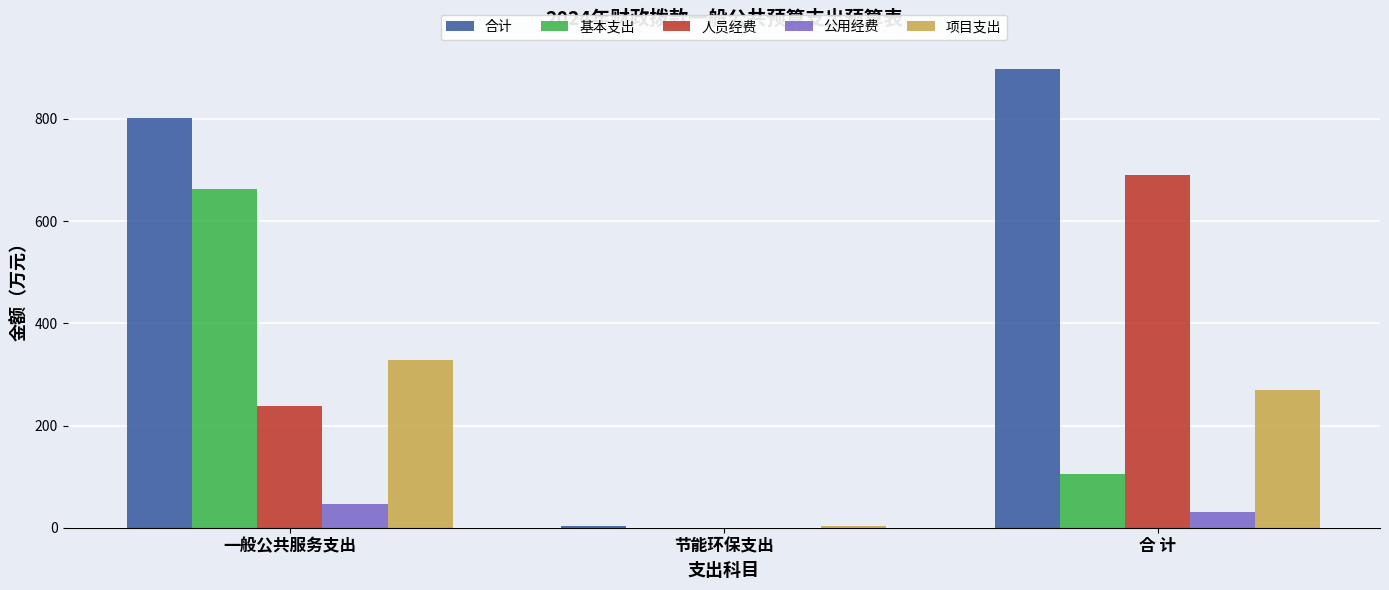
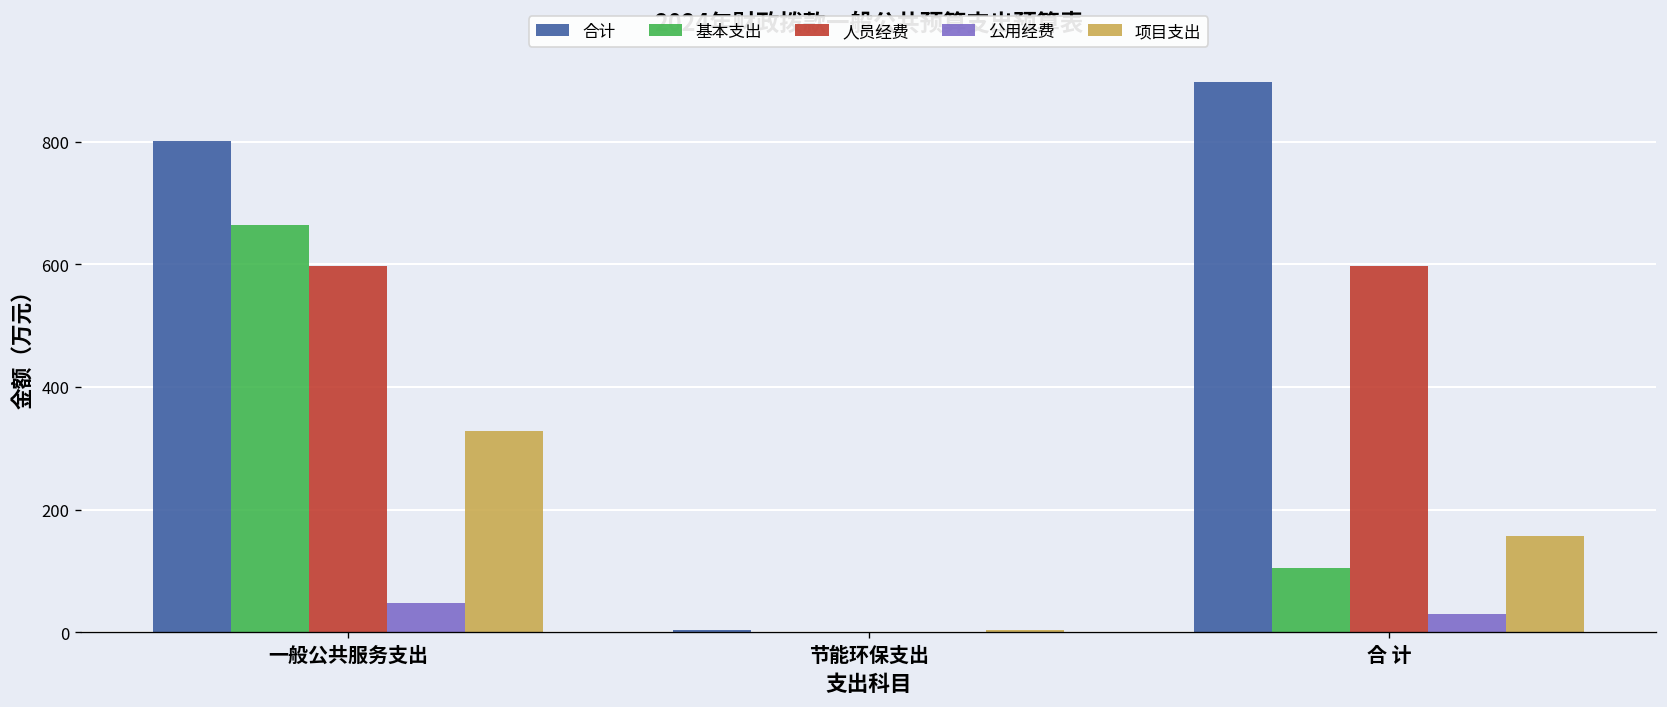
  {
    "合计": {
      "一般公共服务支出": 800,
      "合 计": 900
    },
    "基本支出": {
      "一般公共服务支出": 660,
      "节能环保支出": 0,
      "合 计": 100
    },
    "人员经费": {
-     "一般公共服务支出": 240,
+     "一般公共服务支出": 600,
      "节能环保支出": 0,
-     "合 计": 690
+     "合 计": 600
    },
    "公用经费": {
      "一般公共服务支出": 50,
      "节能环保支出": 0,
      "合 计": 30
    },
    "项目支出": {
      "一般公共服务支出": 330,
-     "合 计": 270
+     "合 计": 160
    }
  }
